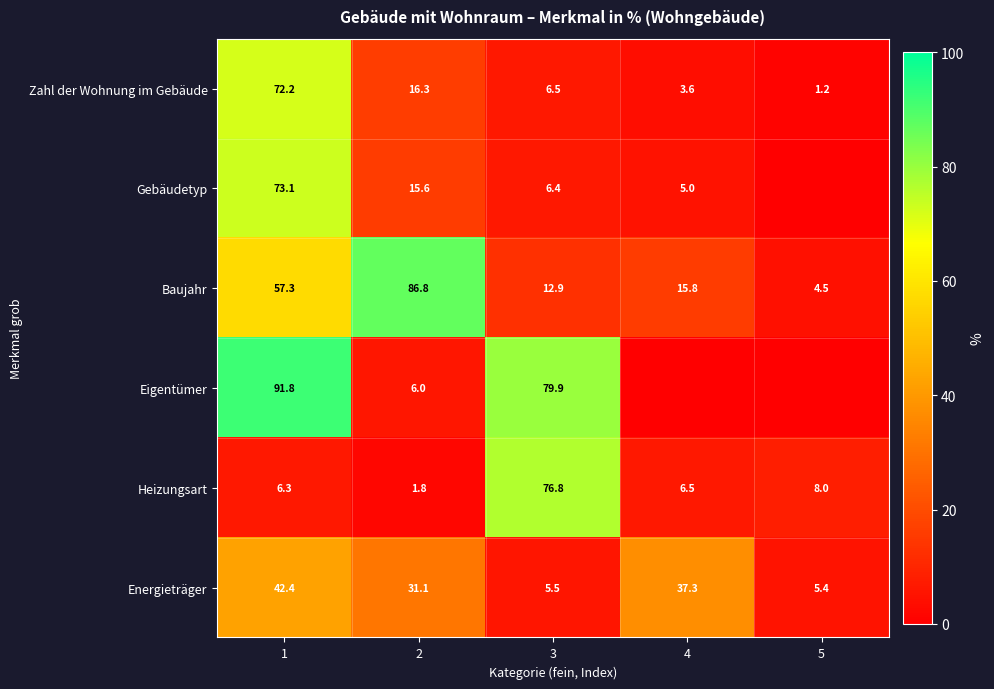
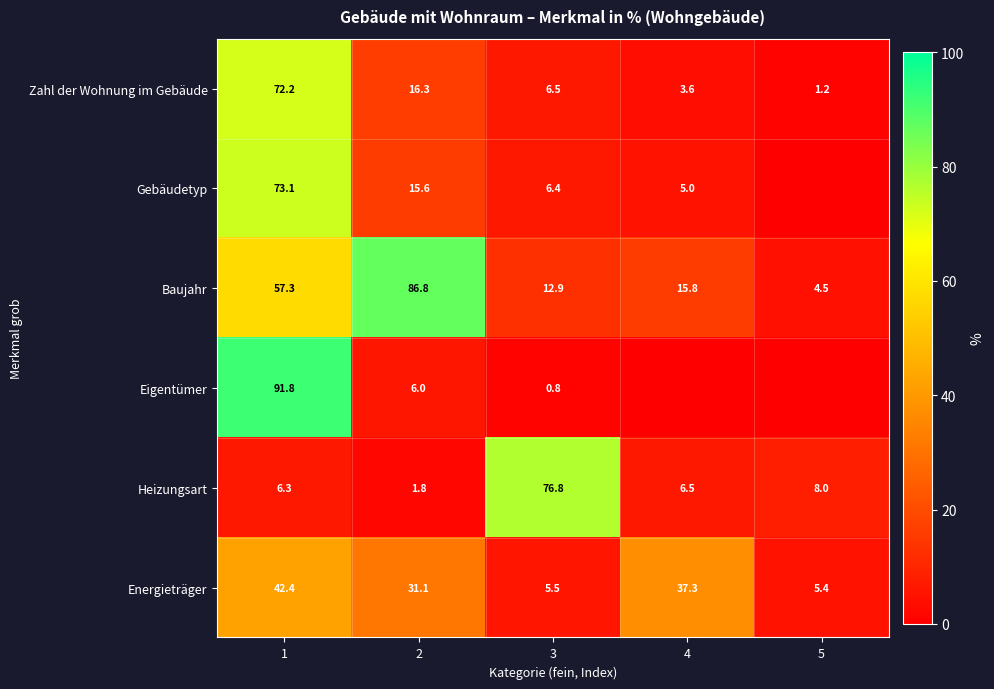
  {
    "Zahl der Wohnung im Gebäude": {
      "1": 72.2,
      "2": 16.3,
      "3": 6.5,
      "4": 3.6,
      "5": 1.2
    },
    "Gebäudetyp": {
      "1": 73.1,
      "2": 15.6,
      "3": 6.4,
      "4": 5.0
    },
    "Baujahr": {
      "1": 57.3,
      "2": 86.8,
      "3": 12.9,
      "4": 15.8,
      "5": 4.5
    },
    "Eigentümer": {
      "1": 91.8,
      "2": 6.0,
-     "3": 79.9
+     "3": 0.8
    },
    "Heizungsart": {
      "1": 6.3,
      "2": 1.8,
      "3": 76.8,
      "4": 6.5,
      "5": 8.0
    },
    "Energieträger": {
      "1": 42.4,
      "2": 31.1,
      "3": 5.5,
      "4": 37.3,
      "5": 5.4
    }
  }
